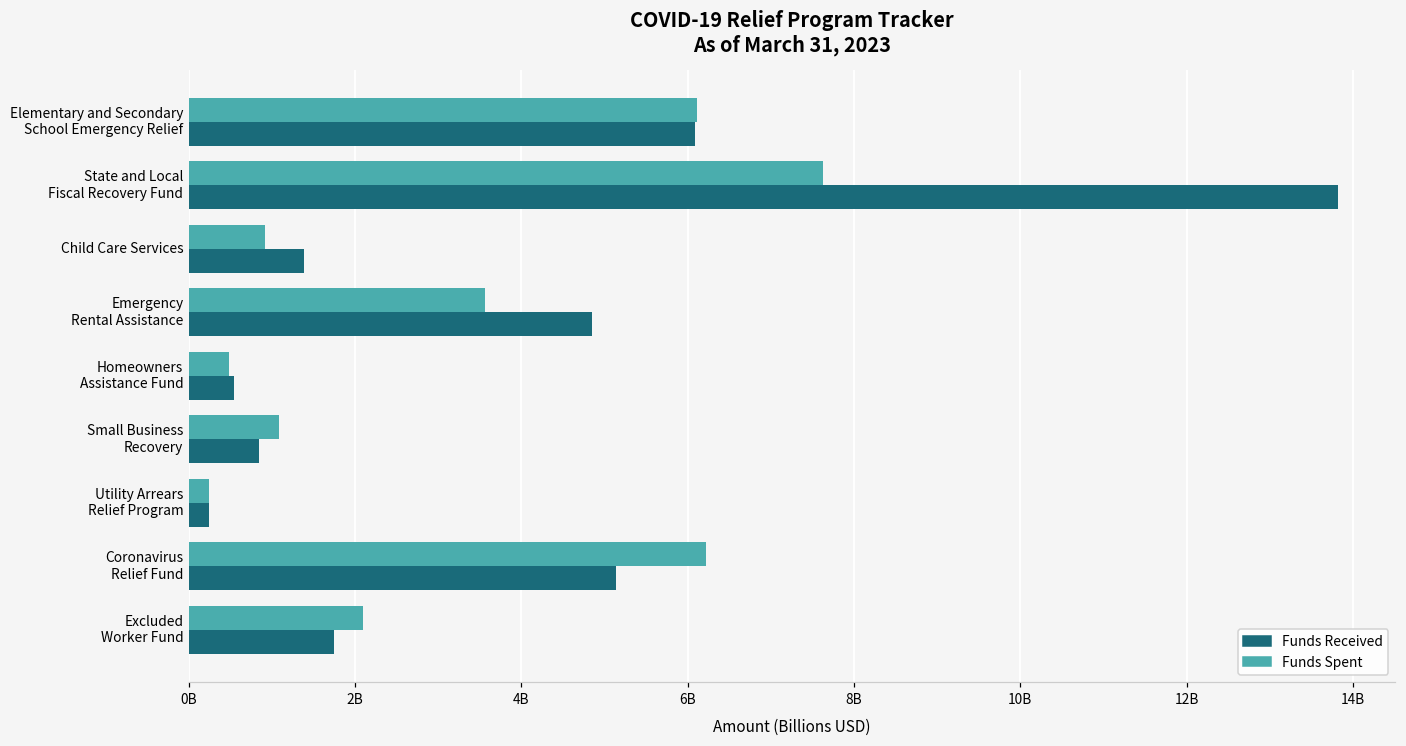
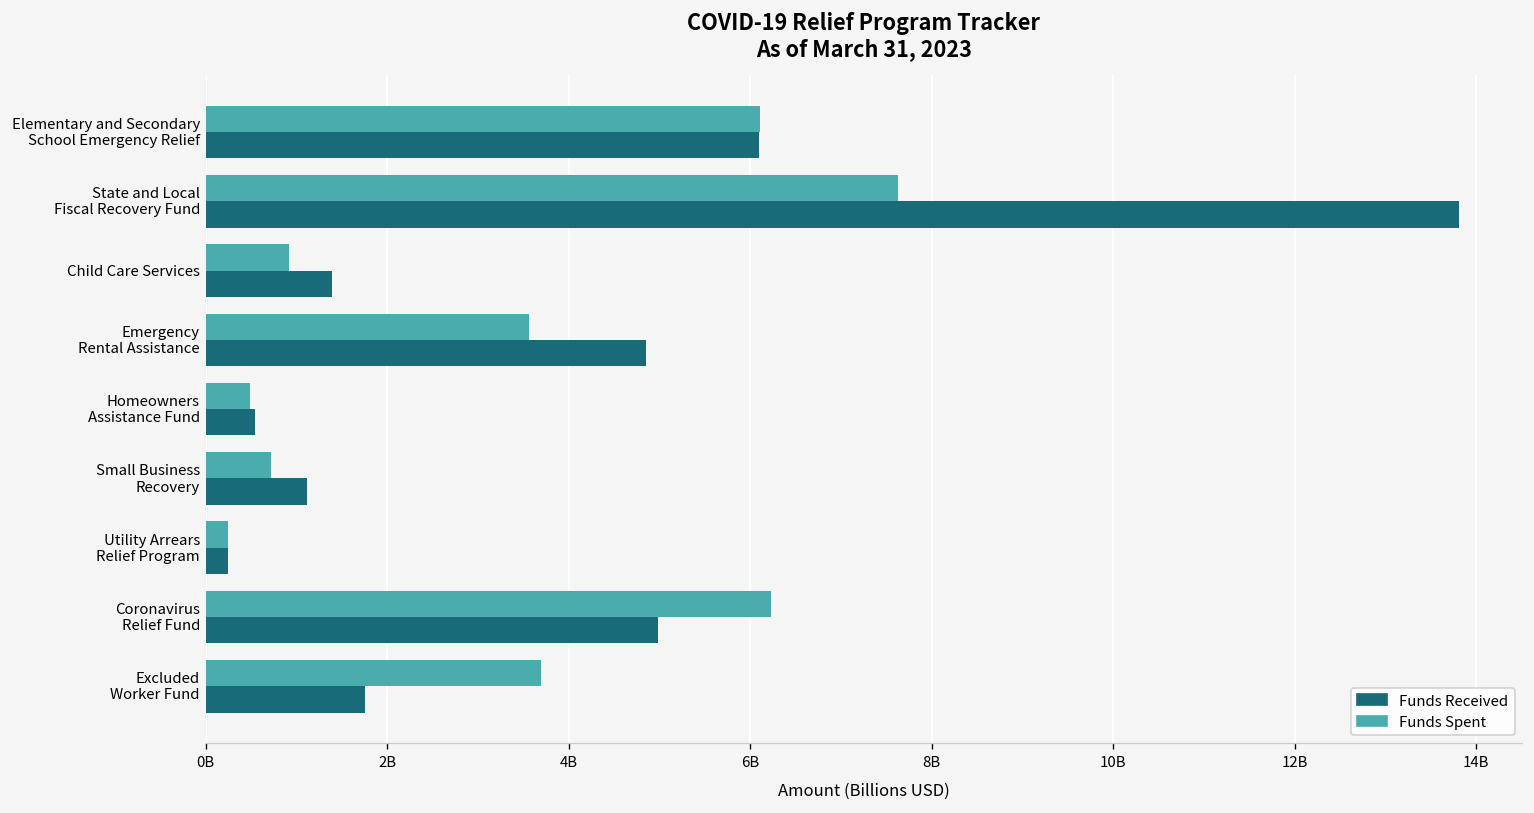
  {
    "Funds Received": {
      "Elementary and Secondary School Emergency Relief": 6100000000,
      "State and Local Fiscal Recovery Fund": 13800000000,
      "Child Care Services": 1400000000,
      "Emergency Rental Assistance": 4900000000,
      "Homeowners Assistance Fund": 500000000,
-     "Small Business Recovery": 800000000,
+     "Small Business Recovery": 1100000000,
      "Utility Arrears Relief Program": 300000000,
-     "Coronavirus Relief Fund": 5100000000,
+     "Coronavirus Relief Fund": 5000000000,
      "Excluded Worker Fund": 1800000000
    },
    "Funds Spent": {
      "Elementary and Secondary School Emergency Relief": 6100000000,
      "State and Local Fiscal Recovery Fund": 7600000000,
      "Child Care Services": 900000000,
      "Emergency Rental Assistance": 3600000000,
      "Homeowners Assistance Fund": 500000000,
-     "Small Business Recovery": 1100000000,
+     "Small Business Recovery": 700000000,
      "Utility Arrears Relief Program": 200000000,
      "Coronavirus Relief Fund": 6200000000,
-     "Excluded Worker Fund": 2100000000
+     "Excluded Worker Fund": 3700000000
    }
  }
